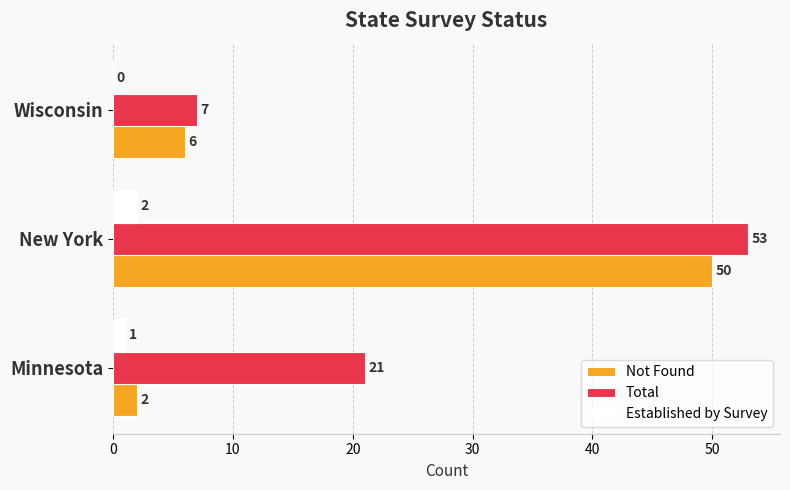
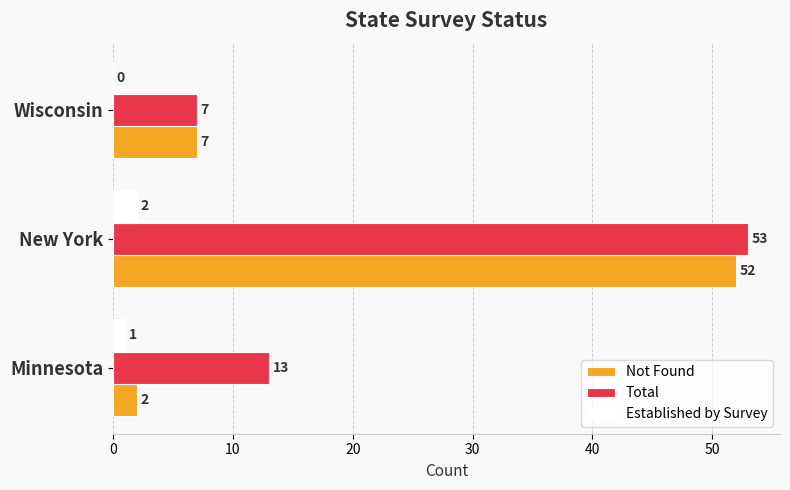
  {
    "Not Found": {
-     "Wisconsin": 6,
-     "New York": 50,
+     "Wisconsin": 7,
+     "New York": 52,
      "Minnesota": 2
    },
    "Total": {
      "Wisconsin": 7,
      "New York": 53,
-     "Minnesota": 21
+     "Minnesota": 13
    },
    "Established by Survey": {
      "Wisconsin": 0,
      "New York": 2,
      "Minnesota": 1
    }
  }
